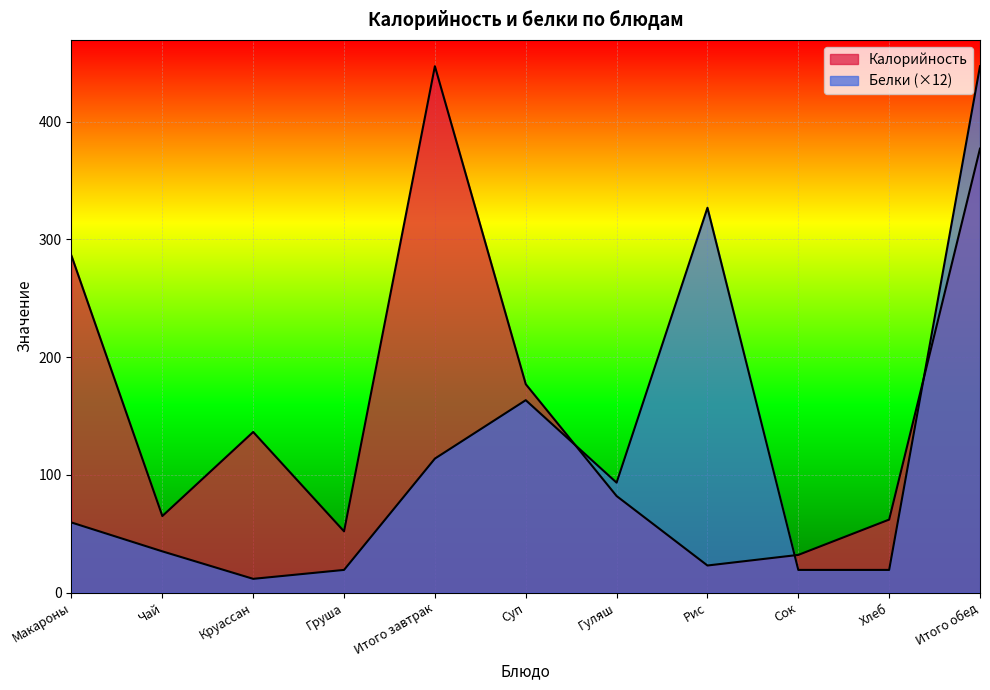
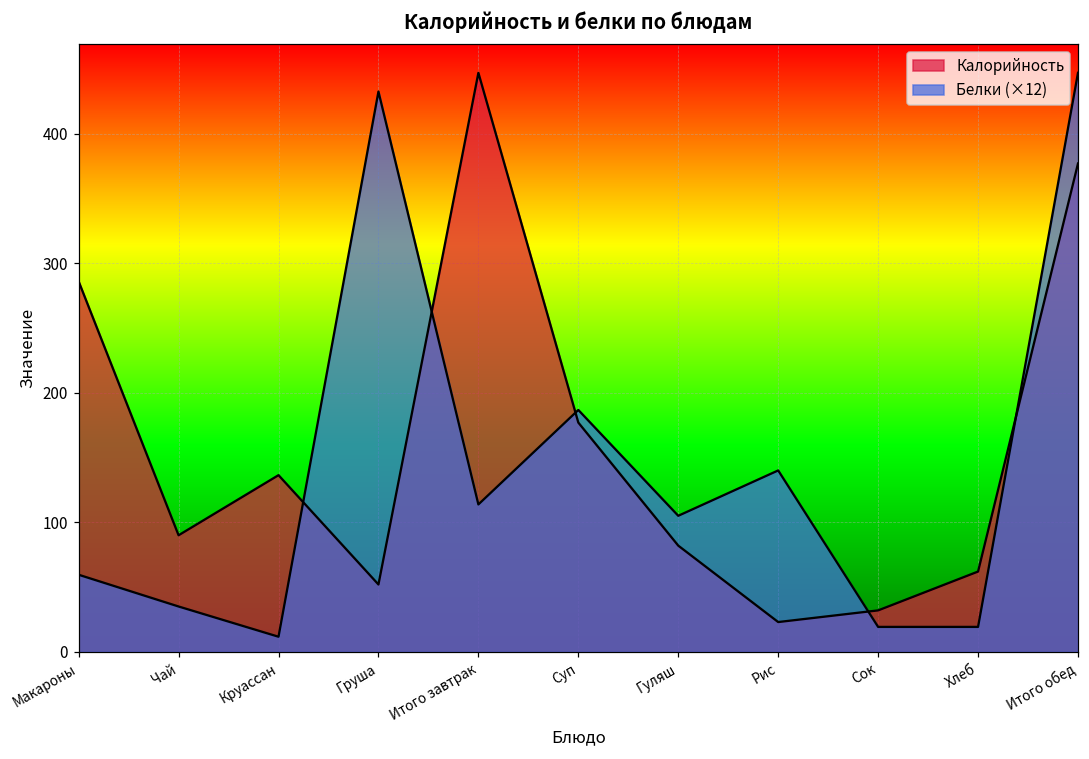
  {
    "Калорийность": {
      "Макароны": 286,
-     "Чай": 65,
+     "Чай": 90,
      "Круассан": 136,
      "Груша": 52,
      "Итого завтрак": 447,
      "Суп": 177,
      "Гуляш": 82,
      "Рис": 23,
      "Сок": 32,
      "Хлеб": 62,
      "Итого обед": 377
    },
    "Белки (×12)": {
      "Макароны": 60,
      "Чай": 35,
      "Круассан": 12,
-     "Груша": 19,
+     "Груша": 433,
      "Итого завтрак": 114,
-     "Суп": 163,
-     "Гуляш": 93,
-     "Рис": 327,
+     "Суп": 187,
+     "Гуляш": 105,
+     "Рис": 140,
      "Сок": 19,
      "Хлеб": 19,
      "Итого обед": 447
    }
  }
